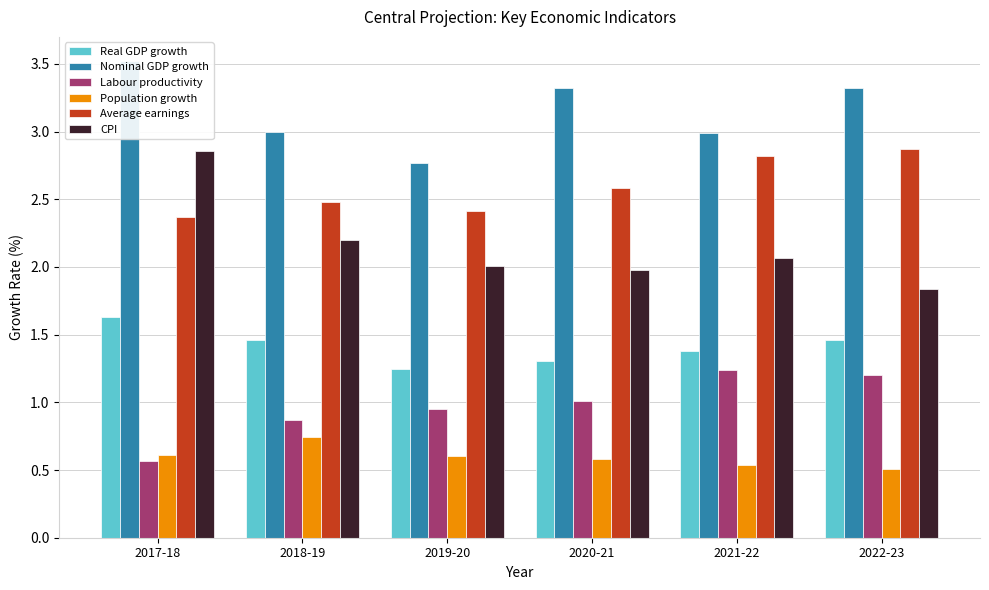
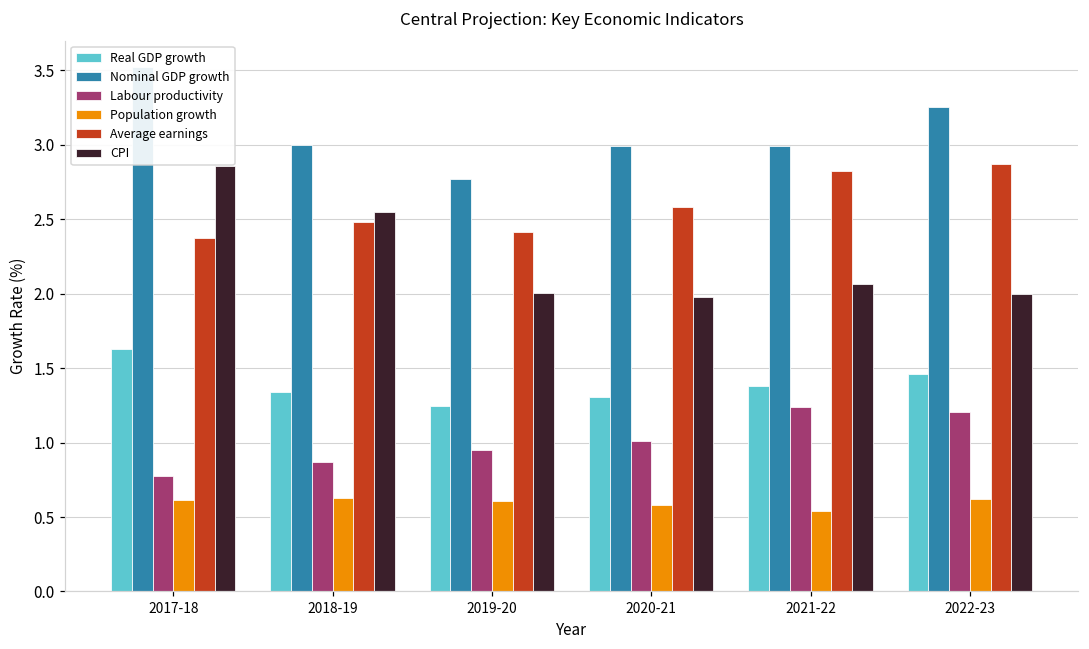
  {
    "Real GDP growth": {
      "2017-18": 1.63,
-     "2018-19": 1.46,
+     "2018-19": 1.34,
      "2019-20": 1.25,
      "2020-21": 1.31,
      "2021-22": 1.38,
      "2022-23": 1.46
    },
    "Nominal GDP growth": {
      "2018-19": 3.00,
      "2019-20": 2.77,
-     "2020-21": 3.33,
+     "2020-21": 2.99,
      "2021-22": 2.99,
-     "2022-23": 3.32
+     "2022-23": 3.26
    },
    "Labour productivity": {
-     "2017-18": 0.57,
+     "2017-18": 0.77,
      "2018-19": 0.87,
      "2019-20": 0.95,
      "2020-21": 1.01,
      "2021-22": 1.24,
      "2022-23": 1.20
    },
    "Population growth": {
      "2017-18": 0.61,
-     "2018-19": 0.74,
+     "2018-19": 0.63,
      "2019-20": 0.60,
      "2020-21": 0.58,
      "2021-22": 0.54,
-     "2022-23": 0.51
+     "2022-23": 0.62
    },
    "Average earnings": {
      "2017-18": 2.37,
      "2018-19": 2.48,
      "2019-20": 2.42,
      "2020-21": 2.58,
      "2021-22": 2.82,
      "2022-23": 2.87
    },
    "CPI": {
      "2017-18": 2.86,
-     "2018-19": 2.20,
+     "2018-19": 2.55,
      "2019-20": 2.00,
      "2020-21": 1.98,
      "2021-22": 2.06,
-     "2022-23": 1.84
+     "2022-23": 2.00
    }
  }
